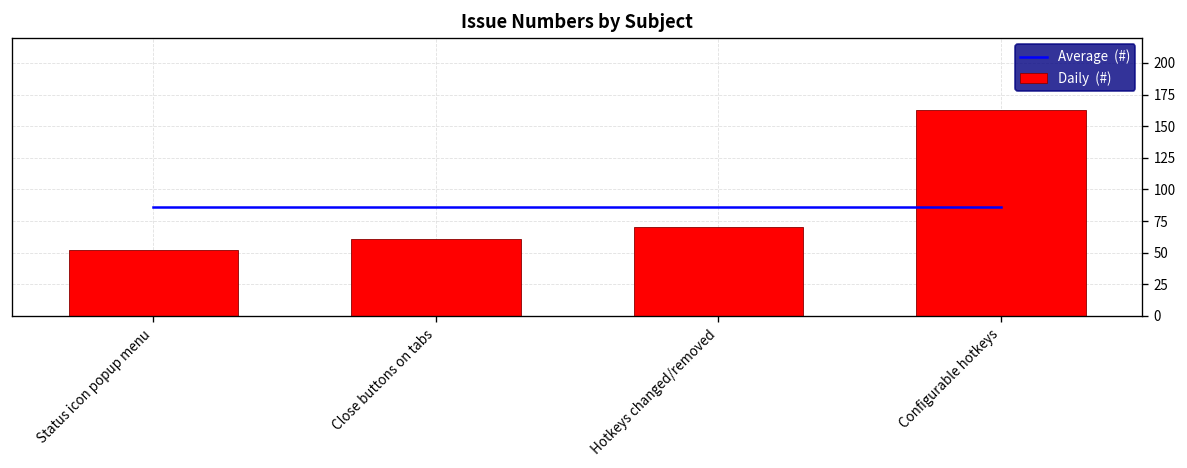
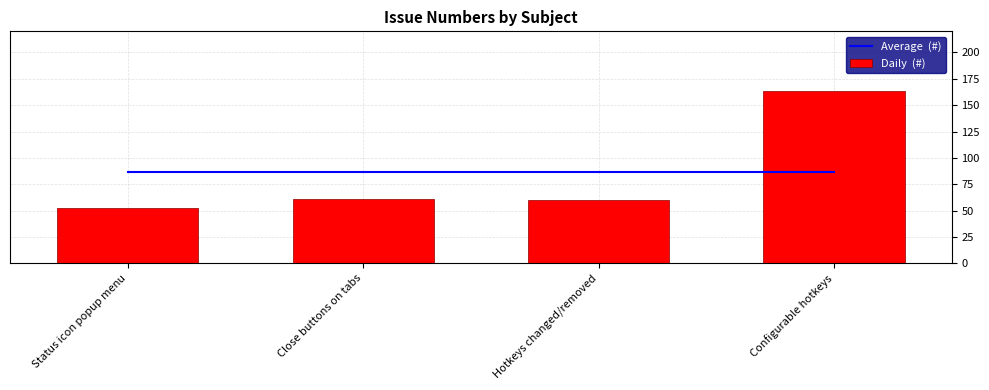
  {
    "Average (#)": {
      "Status icon popup menu": 87,
      "Close buttons on tabs": 87,
      "Hotkeys changed/removed": 87,
      "Configurable hotkeys": 87
    },
    "Daily (#)": {
      "Status icon popup menu": 52,
      "Close buttons on tabs": 61,
-     "Hotkeys changed/removed": 70,
+     "Hotkeys changed/removed": 60,
      "Configurable hotkeys": 163
    }
  }
